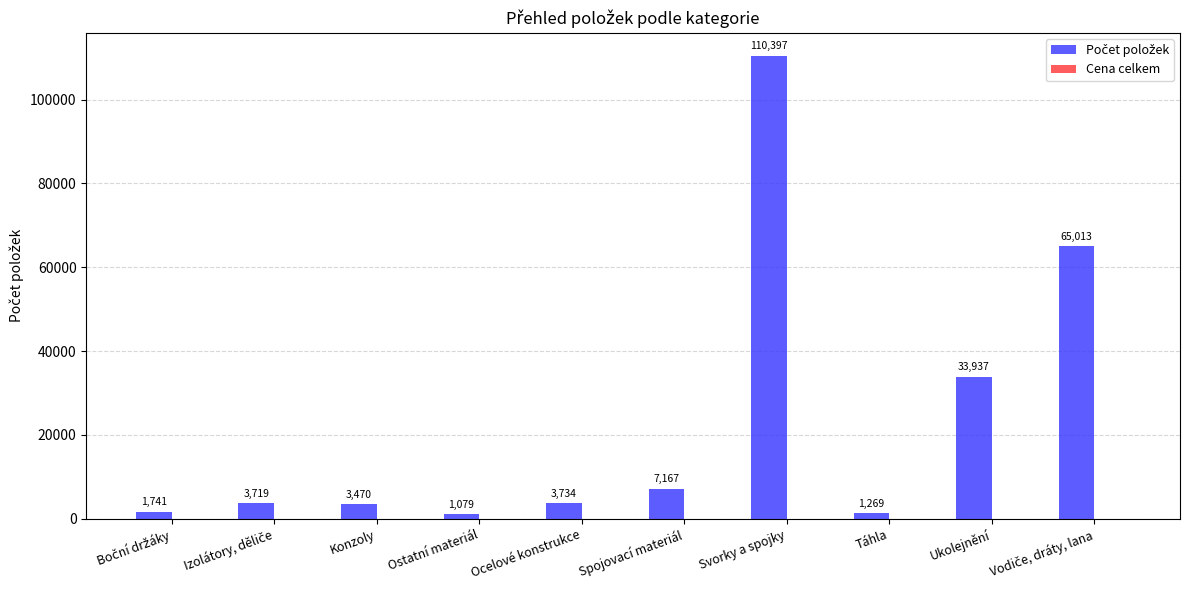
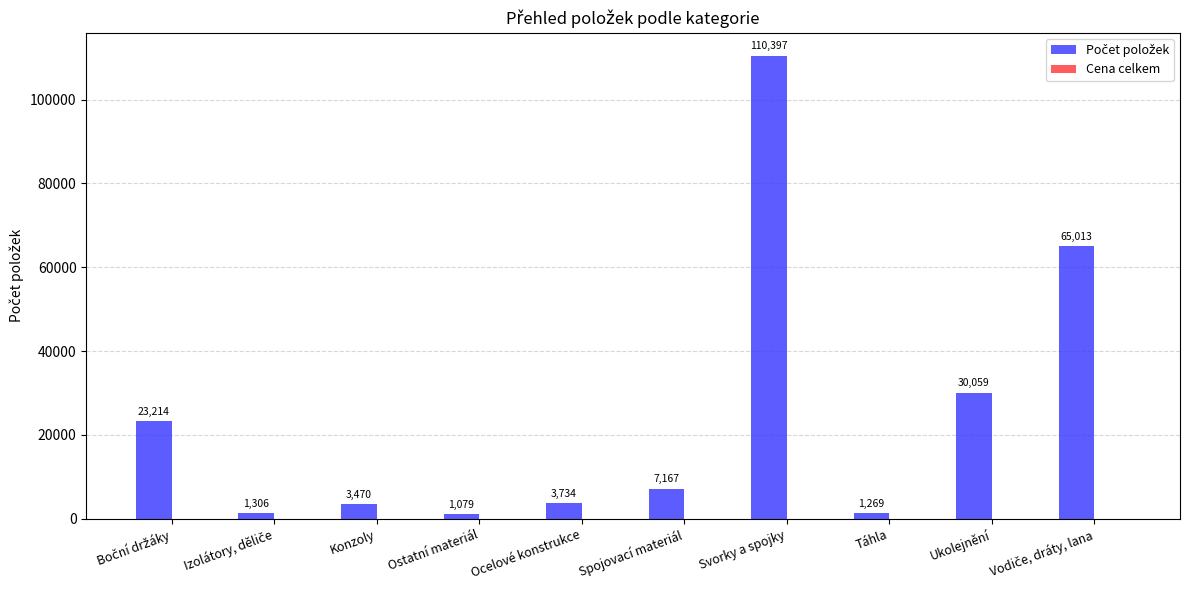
  {
    "Počet položek": {
-     "Boční držáky": "1,741",
-     "Izolátory, děliče": "3,719",
+     "Boční držáky": "23,214",
+     "Izolátory, děliče": "1,306",
      "Konzoly": "3,470",
      "Ostatní materiál": "1,079",
      "Ocelové konstrukce": "3,734",
      "Spojovací materiál": "7,167",
      "Svorky a spojky": "110,397",
      "Táhla": "1,269",
-     "Ukolejnění": "33,937",
+     "Ukolejnění": "30,059",
      "Vodiče, dráty, lana": "65,013"
    },
    "Cena celkem": {
      "Boční držáky": "0",
      "Izolátory, děliče": "0",
      "Konzoly": "0",
      "Ostatní materiál": "0",
      "Ocelové konstrukce": "0",
      "Spojovací materiál": "0",
      "Svorky a spojky": "0",
      "Táhla": "0",
      "Ukolejnění": "0",
      "Vodiče, dráty, lana": "0"
    }
  }
